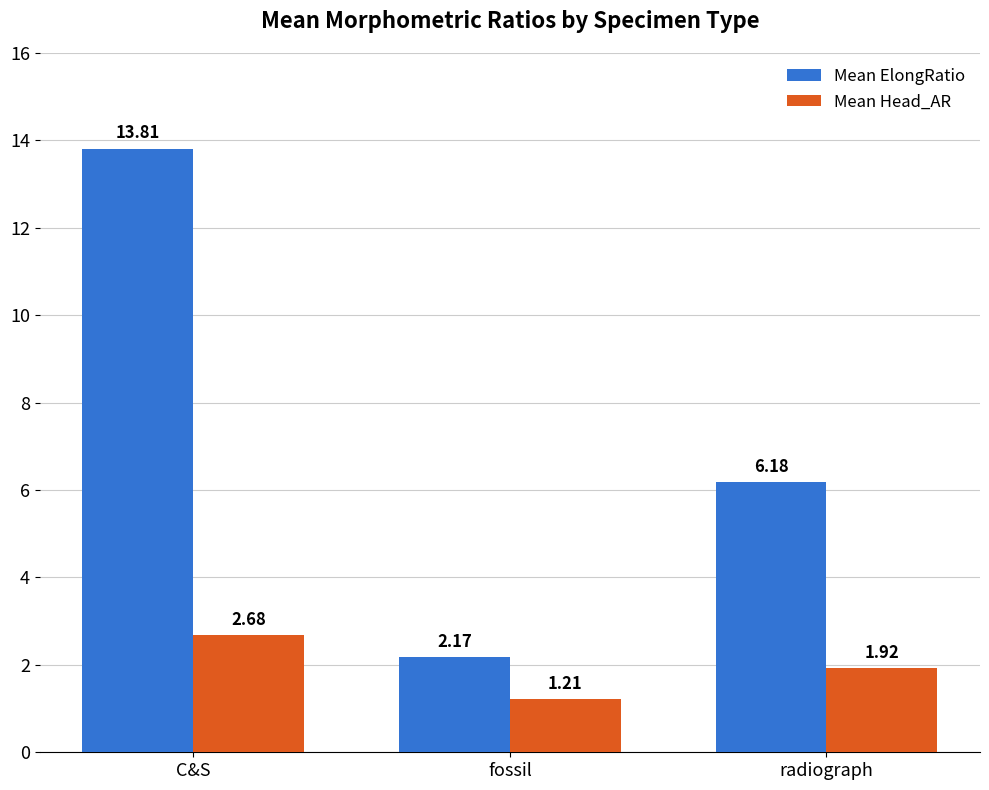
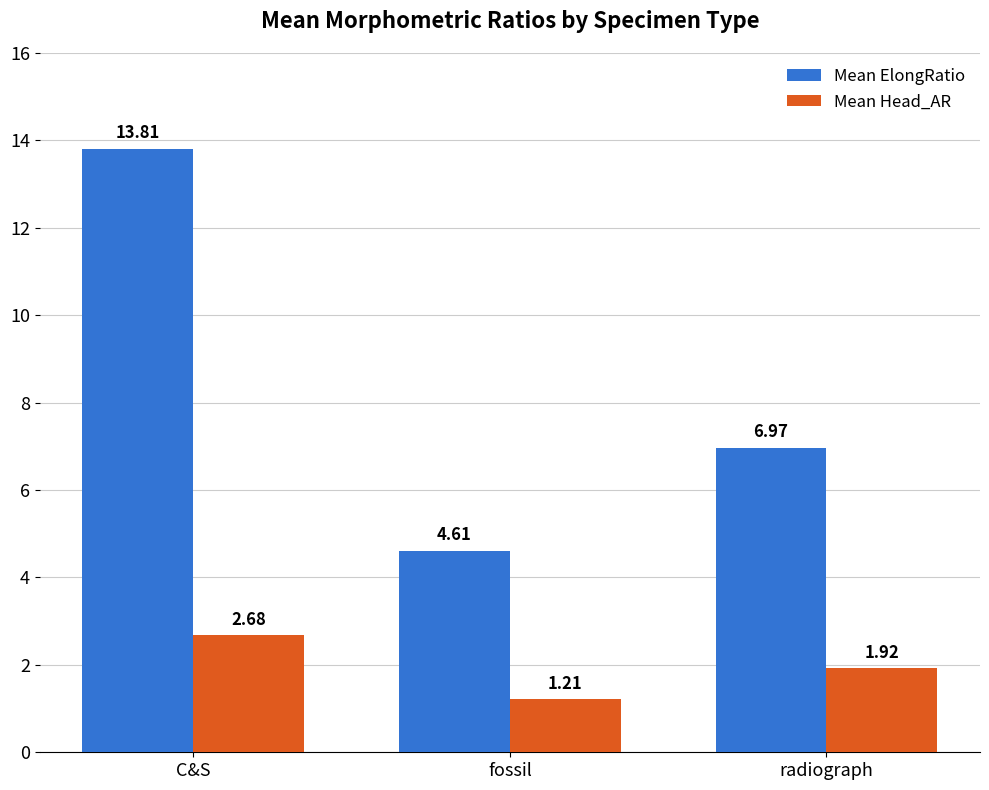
  {
    "Mean ElongRatio": {
      "C&S": 13.81,
-     "fossil": 2.17,
-     "radiograph": 6.18
+     "fossil": 4.61,
+     "radiograph": 6.97
    },
    "Mean Head_AR": {
      "C&S": 2.68,
      "fossil": 1.21,
      "radiograph": 1.92
    }
  }
